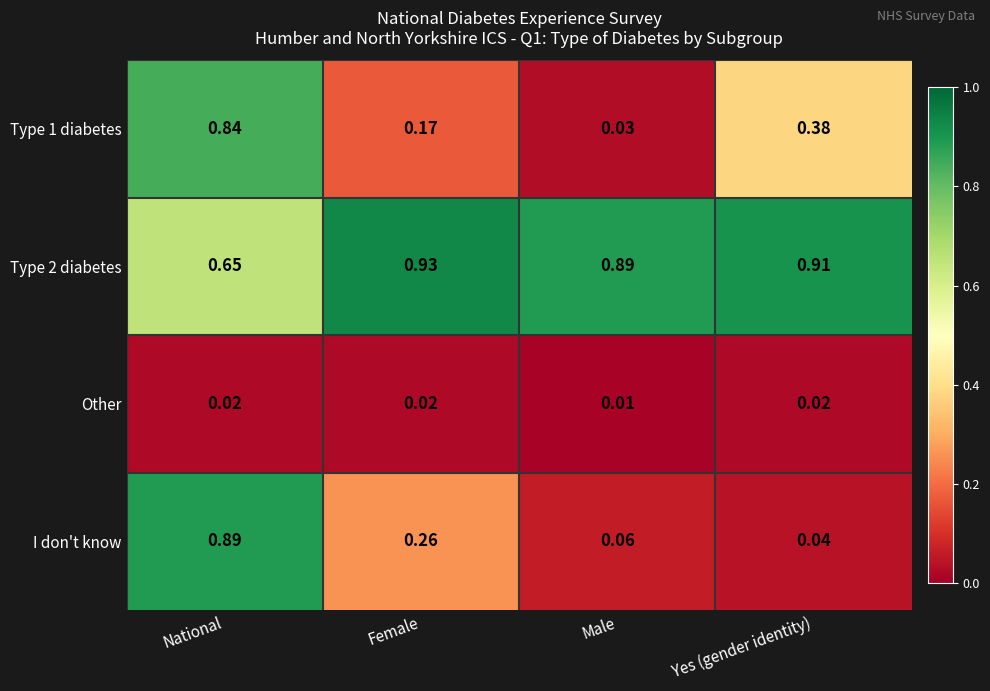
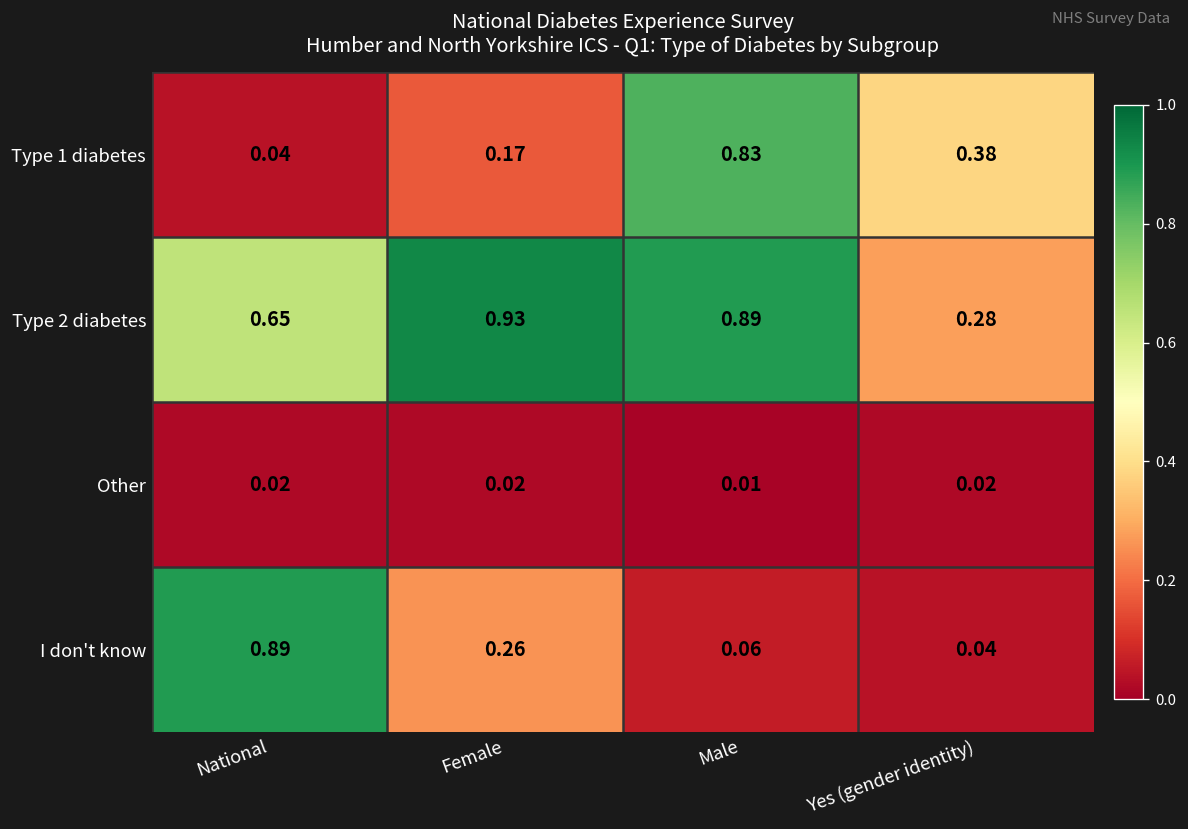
  {
    "Type 1 diabetes": {
-     "National": 0.84,
+     "National": 0.04,
      "Female": 0.17,
-     "Male": 0.03,
+     "Male": 0.83,
      "Yes (gender identity)": 0.38
    },
    "Type 2 diabetes": {
      "National": 0.65,
      "Female": 0.93,
      "Male": 0.89,
-     "Yes (gender identity)": 0.91
+     "Yes (gender identity)": 0.28
    },
    "Other": {
      "National": 0.02,
      "Female": 0.02,
      "Male": 0.01,
      "Yes (gender identity)": 0.02
    },
    "I don't know": {
      "National": 0.89,
      "Female": 0.26,
      "Male": 0.06,
      "Yes (gender identity)": 0.04
    }
  }
